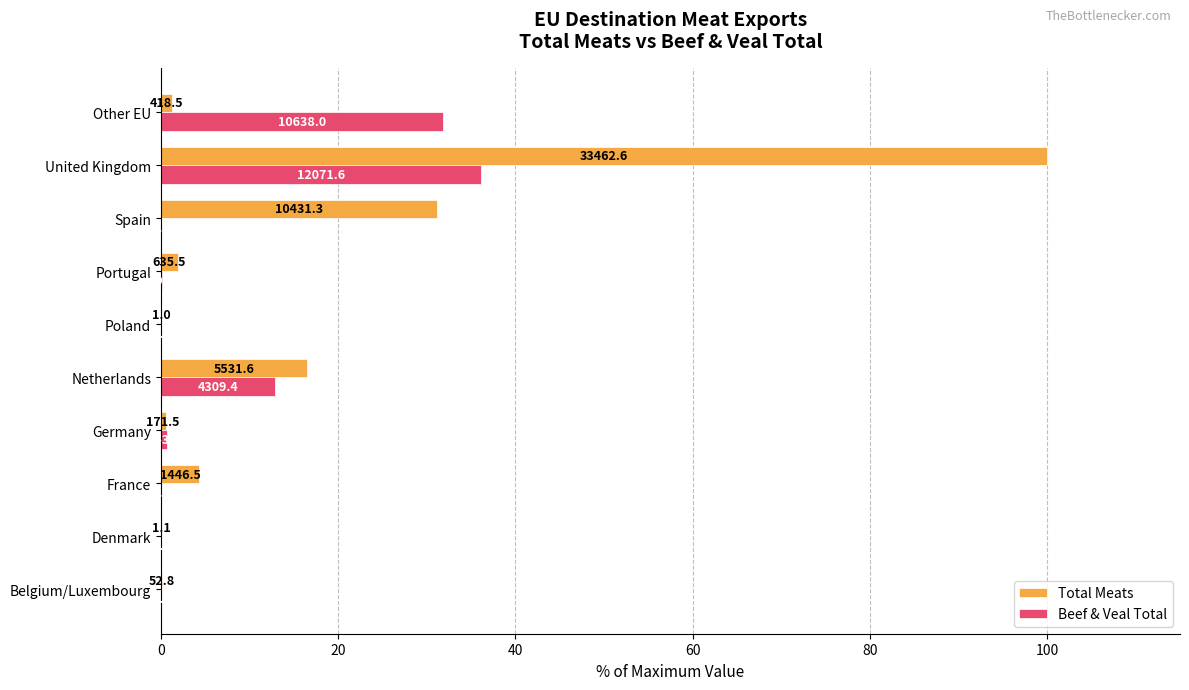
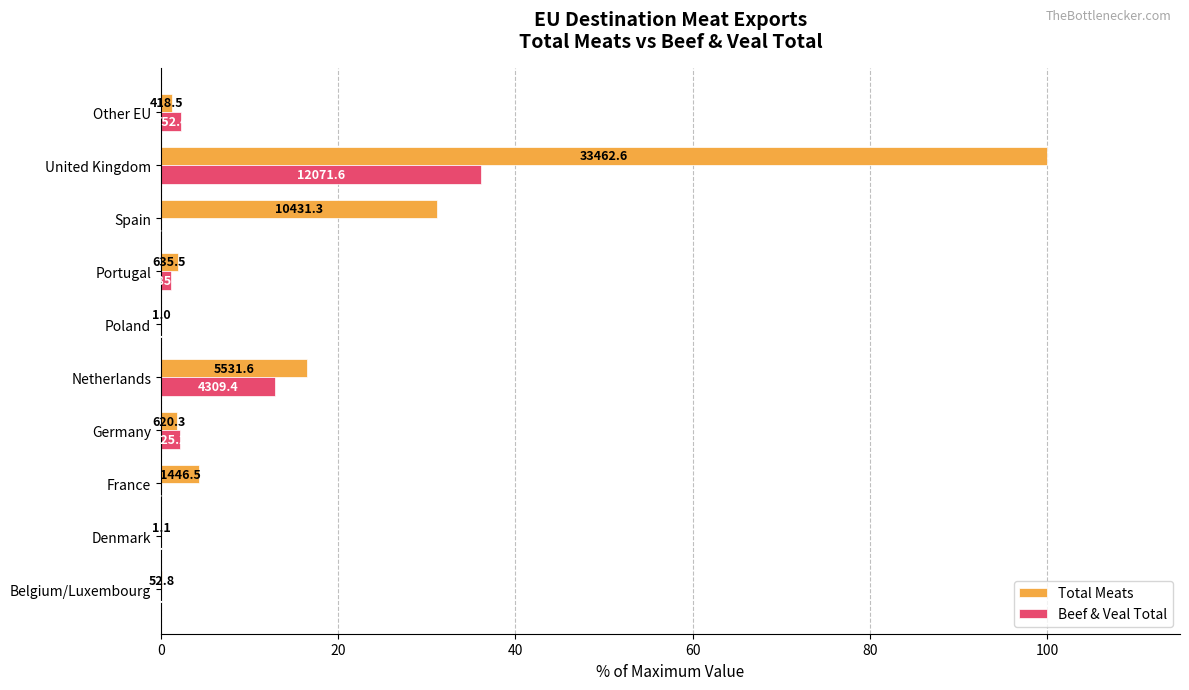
  {
    "Total Meats": {
-     "Germany": 171.5
+     "Germany": 620.3
    },
    "Beef & Veal Total": {
-     "Other EU": 10638.0,
-     "Portugal": 0,
-     "Germany": 1
+     "Other EU": 752.4,
+     "Portugal": 1,
+     "Germany": 2
    }
  }
